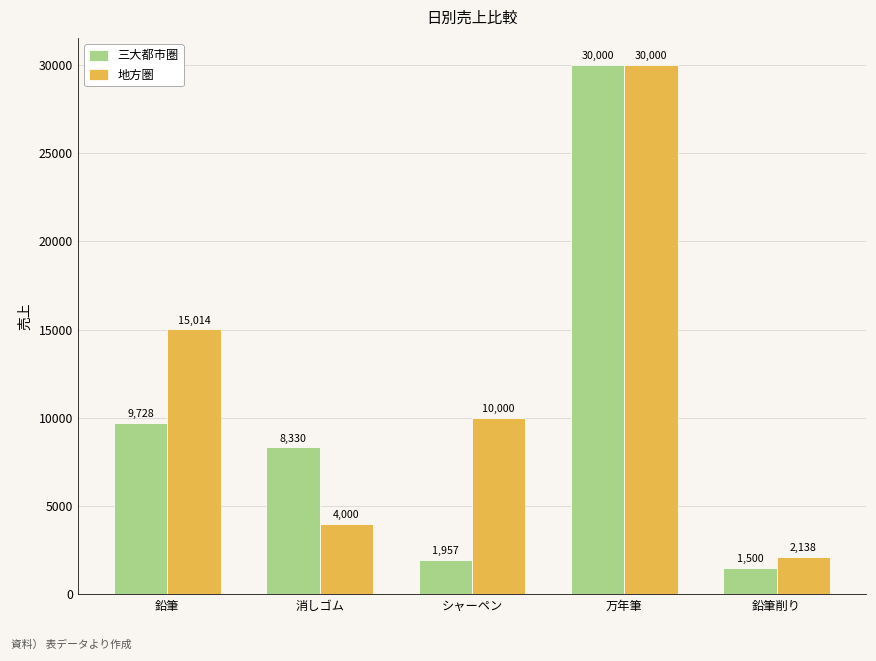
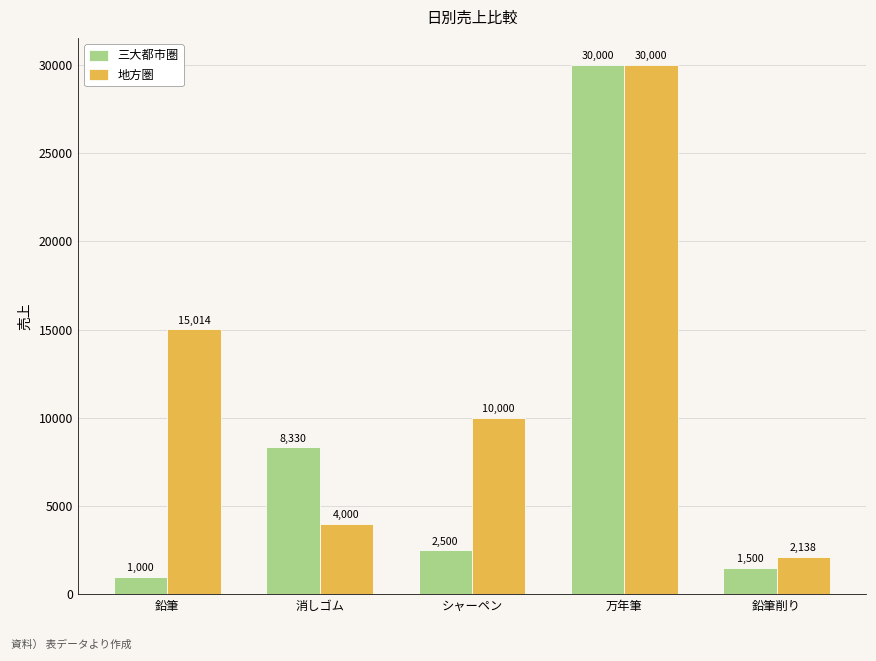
  {
    "三大都市圏": {
-     "鉛筆": "9,728",
+     "鉛筆": "1,000",
      "消しゴム": "8,330",
-     "シャーペン": "1,957",
+     "シャーペン": "2,500",
      "万年筆": "30,000",
      "鉛筆削り": "1,500"
    },
    "地方圏": {
      "鉛筆": "15,014",
      "消しゴム": "4,000",
      "シャーペン": "10,000",
      "万年筆": "30,000",
      "鉛筆削り": "2,138"
    }
  }
